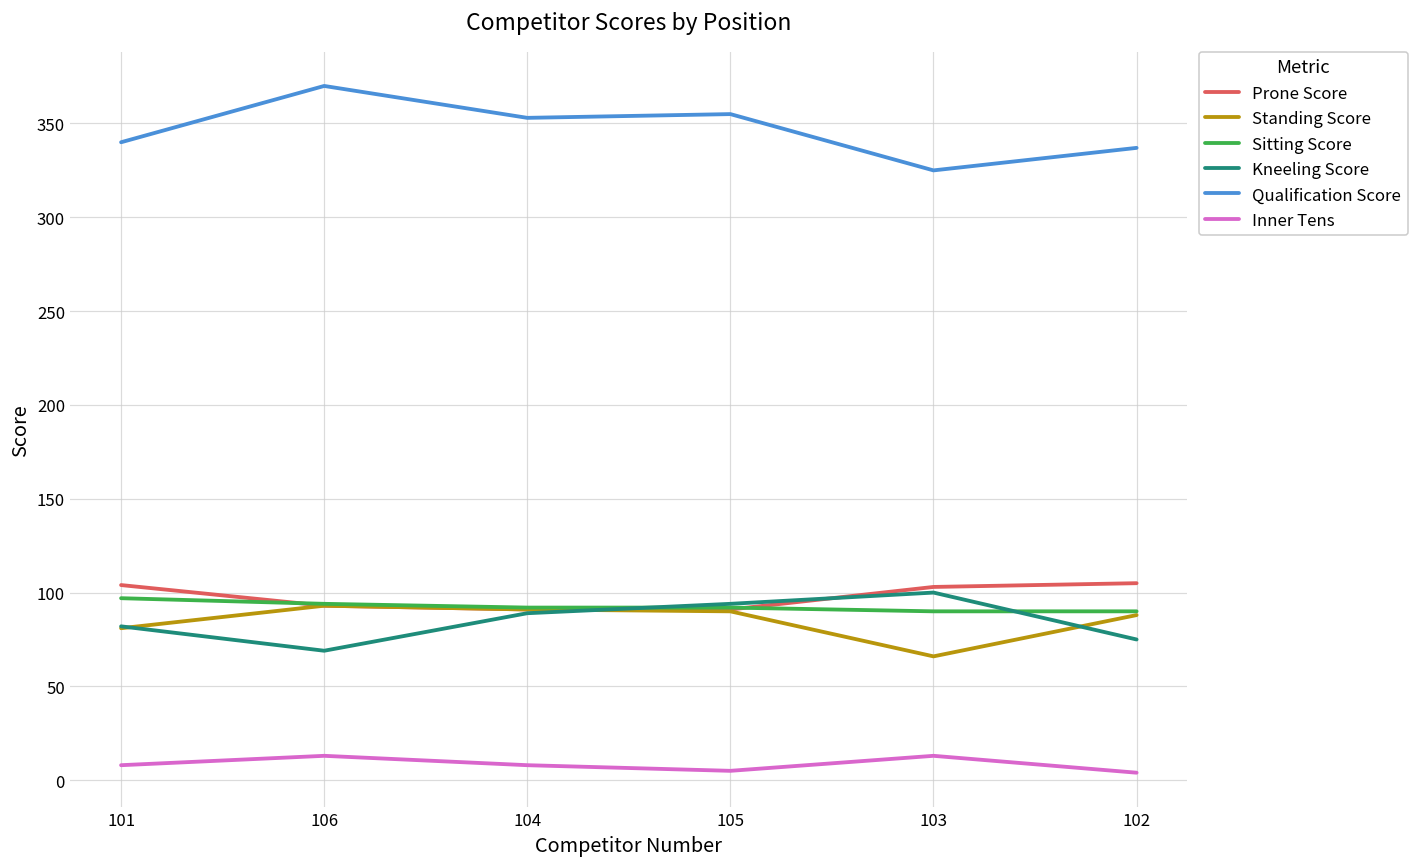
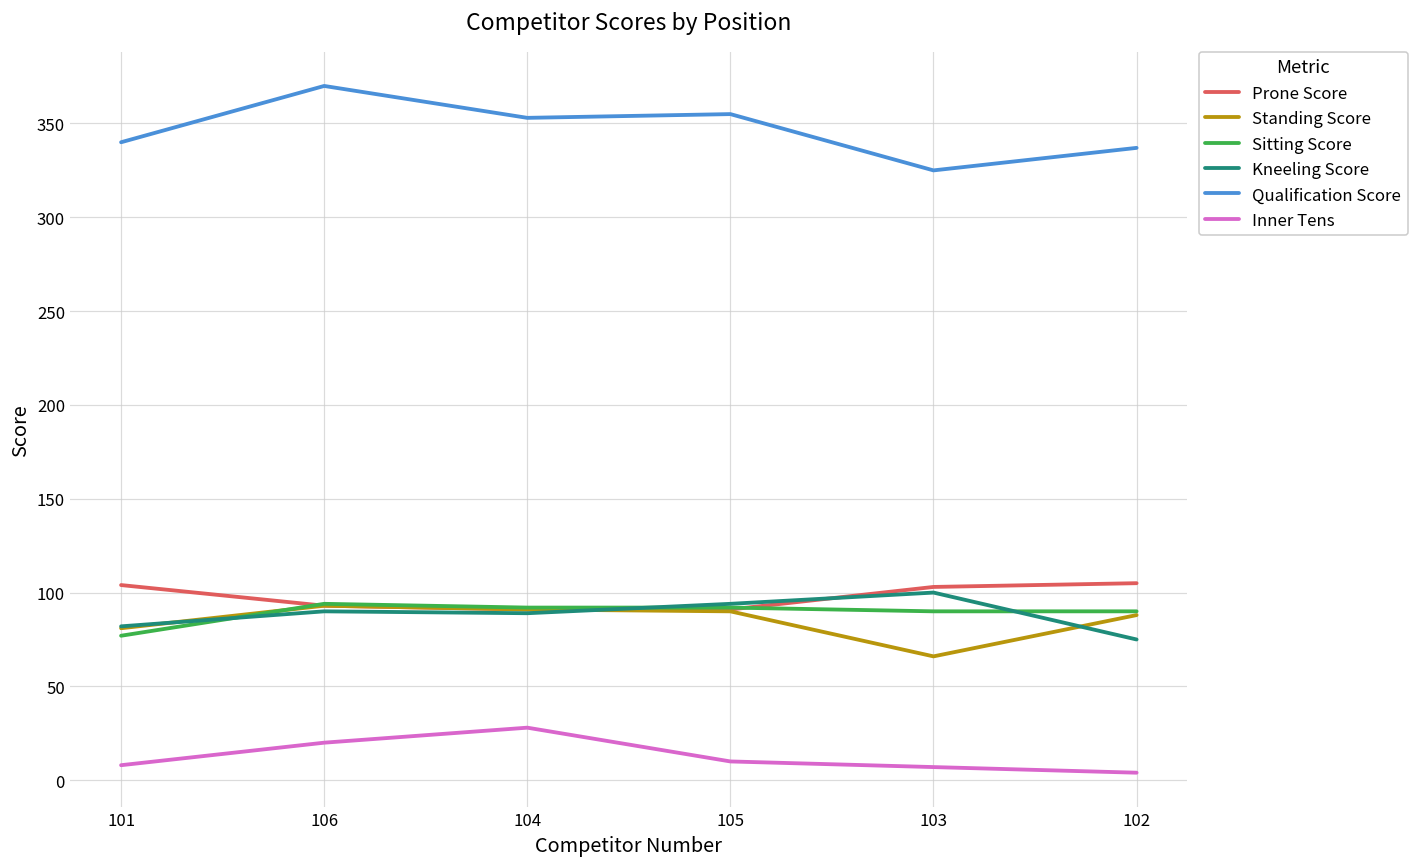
  {
    "Prone Score": {
      "101": 104,
      "103": 103,
      "102": 105
    },
    "Standing Score": {
      "103": 66,
      "102": 88
    },
    "Sitting Score": {
-     "101": 97,
+     "101": 77,
      "103": 90,
      "102": 90
    },
    "Kneeling Score": {
-     "106": 69,
+     "106": 90,
      "104": 89,
      "105": 94,
      "103": 100,
      "102": 75
    },
    "Qualification Score": {
      "101": 340,
      "106": 370,
      "104": 353,
      "105": 355,
      "103": 325,
      "102": 337
    },
    "Inner Tens": {
      "101": 8,
-     "106": 13,
-     "104": 8,
-     "105": 5,
-     "103": 13,
+     "106": 20,
+     "104": 28,
+     "105": 10,
+     "103": 7,
      "102": 4
    }
  }
